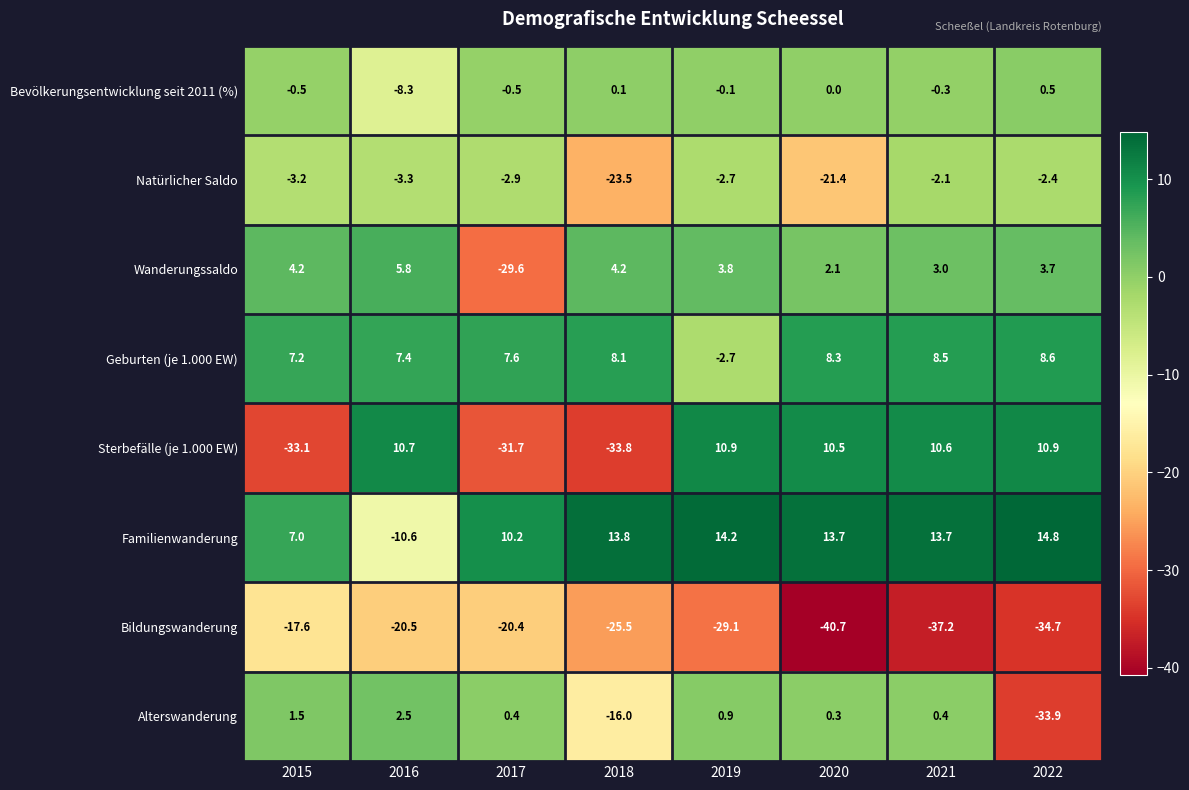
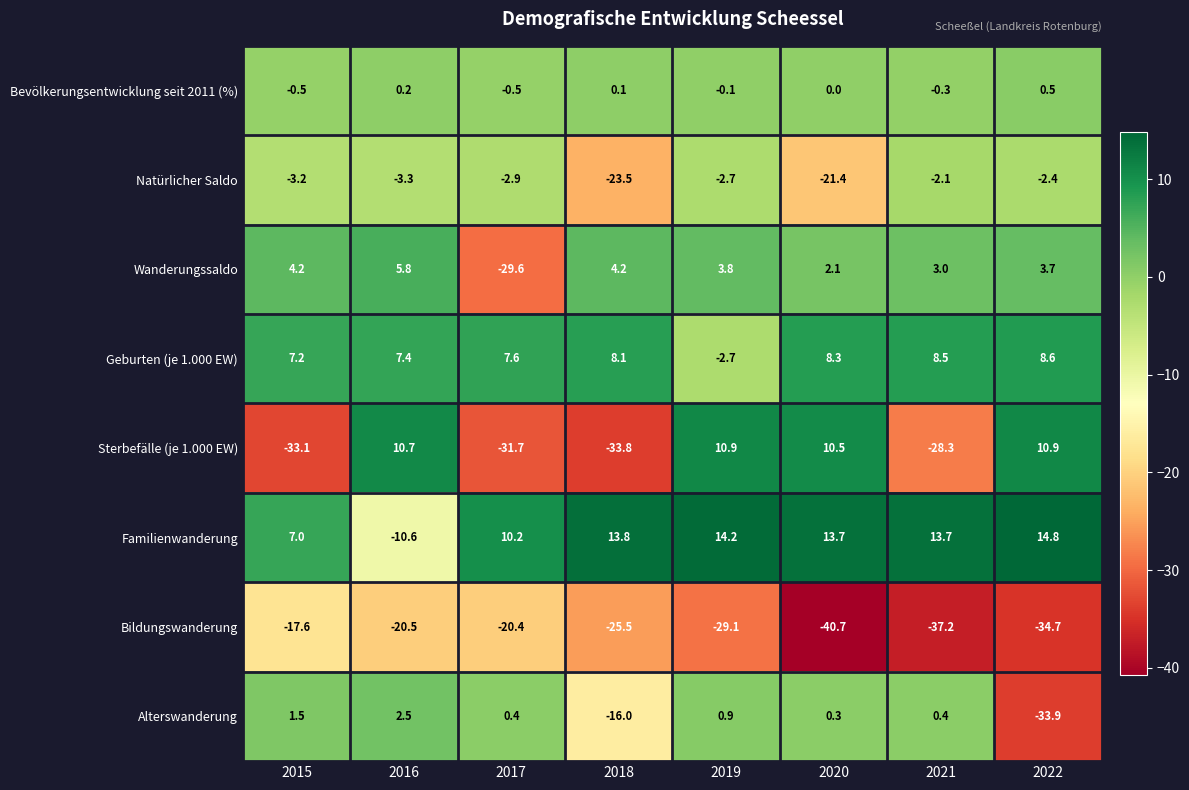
  {
    "Bevölkerungsentwicklung seit 2011 (%)": {
      "2015": -0.5,
-     "2016": -8.3,
+     "2016": 0.2,
      "2017": -0.5,
      "2018": 0.1,
      "2019": -0.1,
      "2020": 0.0,
      "2021": -0.3,
      "2022": 0.5
    },
    "Natürlicher Saldo": {
      "2015": -3.2,
      "2016": -3.3,
      "2017": -2.9,
      "2018": -23.5,
      "2019": -2.7,
      "2020": -21.4,
      "2021": -2.1,
      "2022": -2.4
    },
    "Wanderungssaldo": {
      "2015": 4.2,
      "2016": 5.8,
      "2017": -29.6,
      "2018": 4.2,
      "2019": 3.8,
      "2020": 2.1,
      "2021": 3.0,
      "2022": 3.7
    },
    "Geburten (je 1.000 EW)": {
      "2015": 7.2,
      "2016": 7.4,
      "2017": 7.6,
      "2018": 8.1,
      "2019": -2.7,
      "2020": 8.3,
      "2021": 8.5,
      "2022": 8.6
    },
    "Sterbefälle (je 1.000 EW)": {
      "2015": -33.1,
      "2016": 10.7,
      "2017": -31.7,
      "2018": -33.8,
      "2019": 10.9,
      "2020": 10.5,
-     "2021": 10.6,
+     "2021": -28.3,
      "2022": 10.9
    },
    "Familienwanderung": {
      "2015": 7.0,
      "2016": -10.6,
      "2017": 10.2,
      "2018": 13.8,
      "2019": 14.2,
      "2020": 13.7,
      "2021": 13.7,
      "2022": 14.8
    },
    "Bildungswanderung": {
      "2015": -17.6,
      "2016": -20.5,
      "2017": -20.4,
      "2018": -25.5,
      "2019": -29.1,
      "2020": -40.7,
      "2021": -37.2,
      "2022": -34.7
    },
    "Alterswanderung": {
      "2015": 1.5,
      "2016": 2.5,
      "2017": 0.4,
      "2018": -16.0,
      "2019": 0.9,
      "2020": 0.3,
      "2021": 0.4,
      "2022": -33.9
    }
  }
